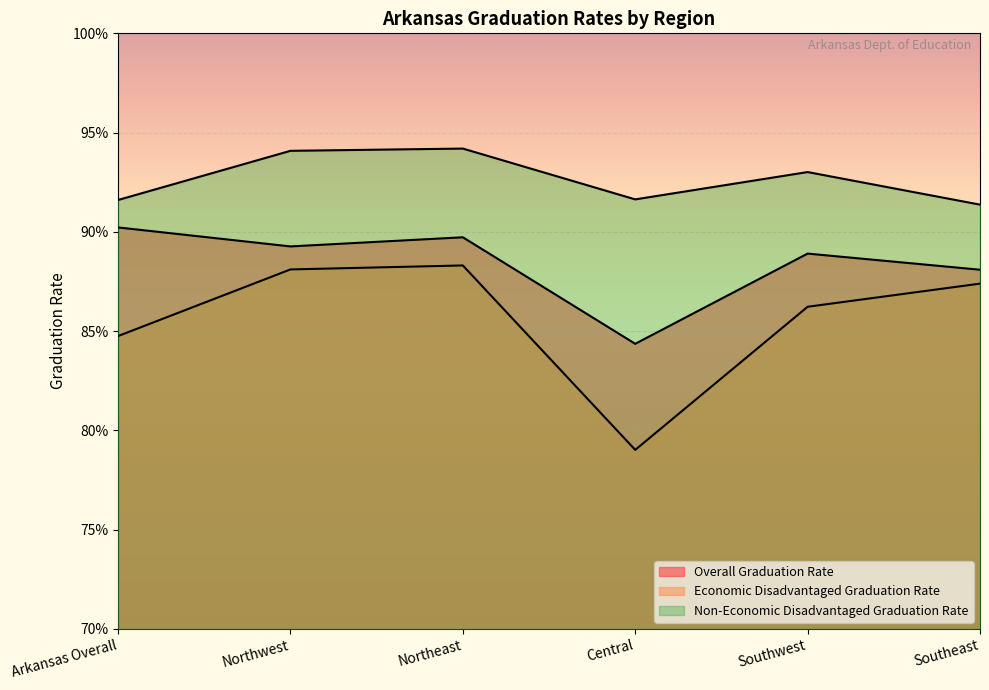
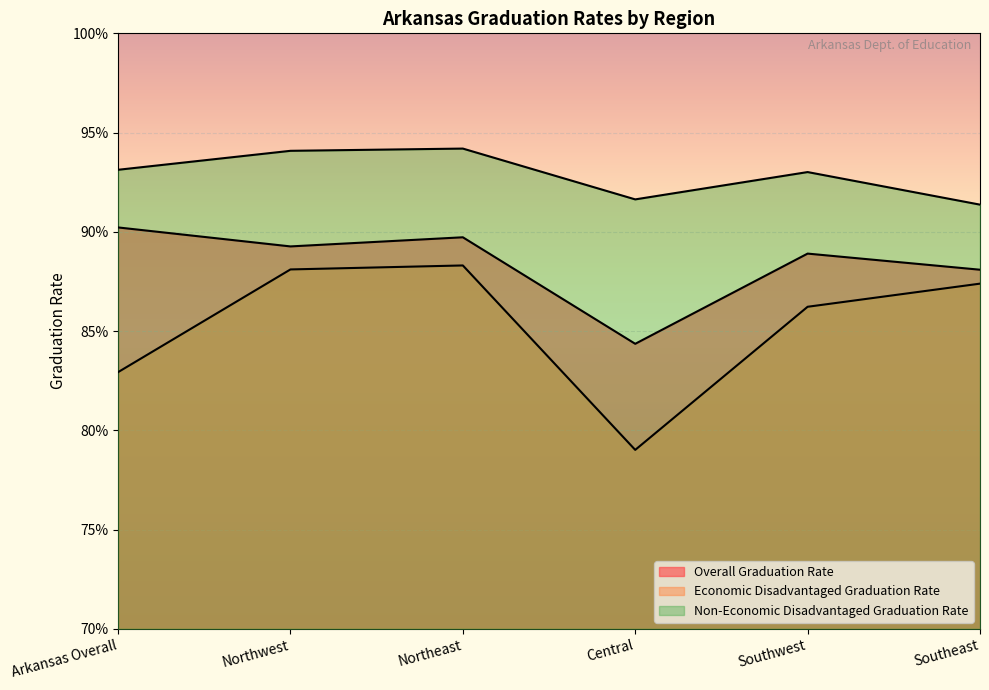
  {
    "Overall Graduation Rate": {
      "Arkansas Overall": "90.2%",
      "Northwest": "89.3%",
      "Northeast": "89.7%",
      "Central": "84.4%",
      "Southwest": "88.9%",
      "Southeast": "88.1%"
    },
    "Economic Disadvantaged Graduation Rate": {
-     "Arkansas Overall": "84.7%",
+     "Arkansas Overall": "82.9%",
      "Northwest": "88.1%",
      "Northeast": "88.3%",
      "Central": "79.0%",
      "Southwest": "86.2%",
      "Southeast": "87.4%"
    },
    "Non-Economic Disadvantaged Graduation Rate": {
-     "Arkansas Overall": "91.6%",
+     "Arkansas Overall": "93.1%",
      "Northwest": "94.1%",
      "Northeast": "94.2%",
      "Central": "91.6%",
      "Southwest": "93.0%",
      "Southeast": "91.4%"
    }
  }
